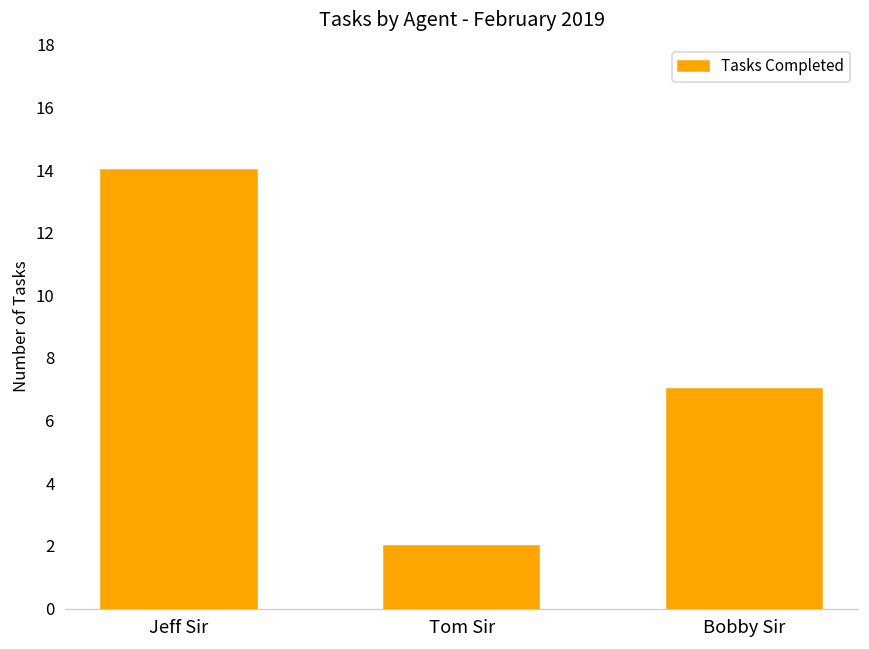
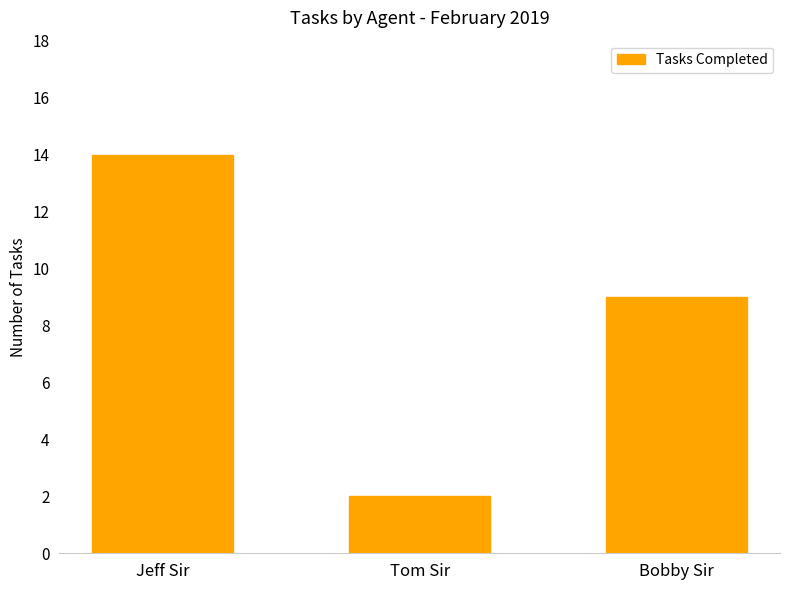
  {
    "Jeff Sir": 14,
    "Tom Sir": 2,
-   "Bobby Sir": 7
+   "Bobby Sir": 9
  }
